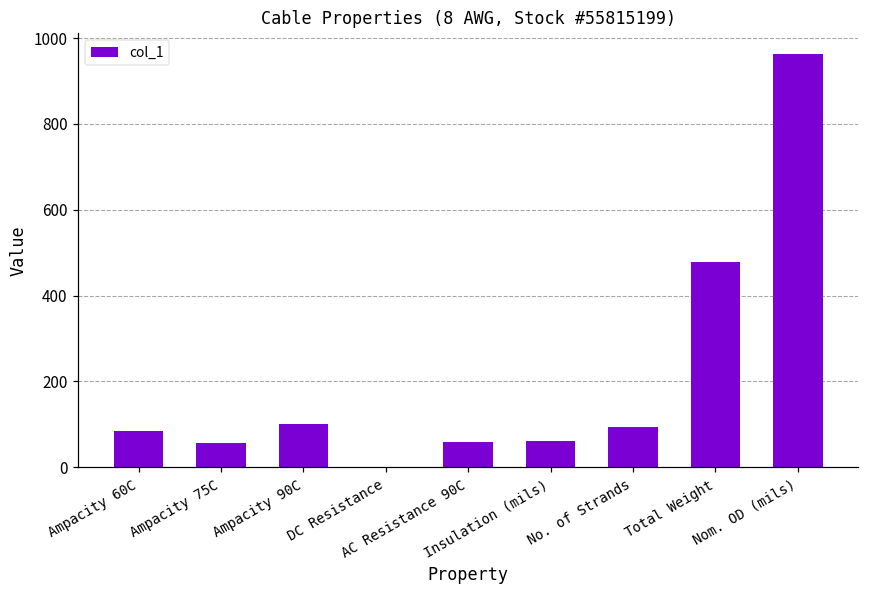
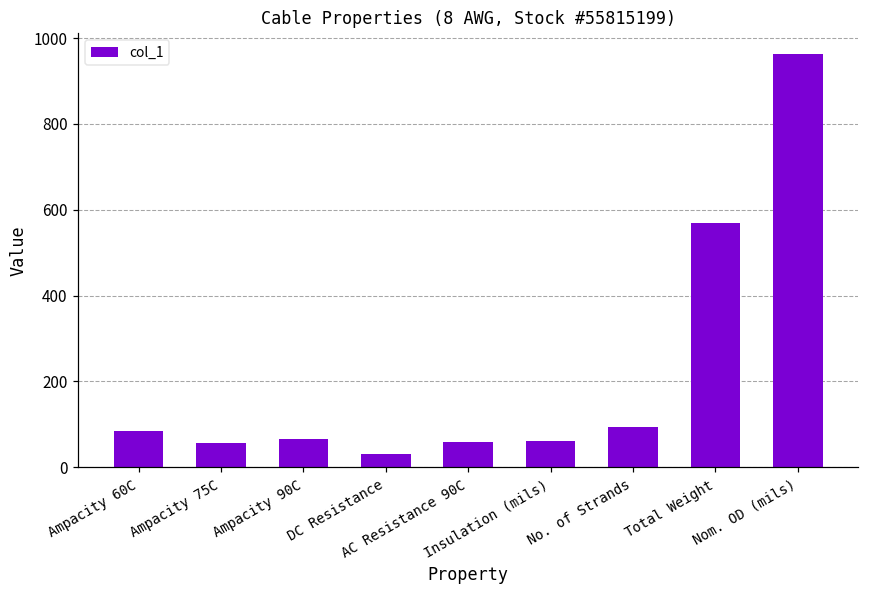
  {
    "Ampacity 60C": 90,
    "Ampacity 75C": 60,
-   "Ampacity 90C": 100,
-   "DC Resistance": 0,
+   "Ampacity 90C": 70,
+   "DC Resistance": 30,
    "AC Resistance 90C": 60,
    "Insulation (mils)": 60,
    "No. of Strands": 90,
-   "Total Weight": 480,
+   "Total Weight": 570,
    "Nom. OD (mils)": 960
  }
